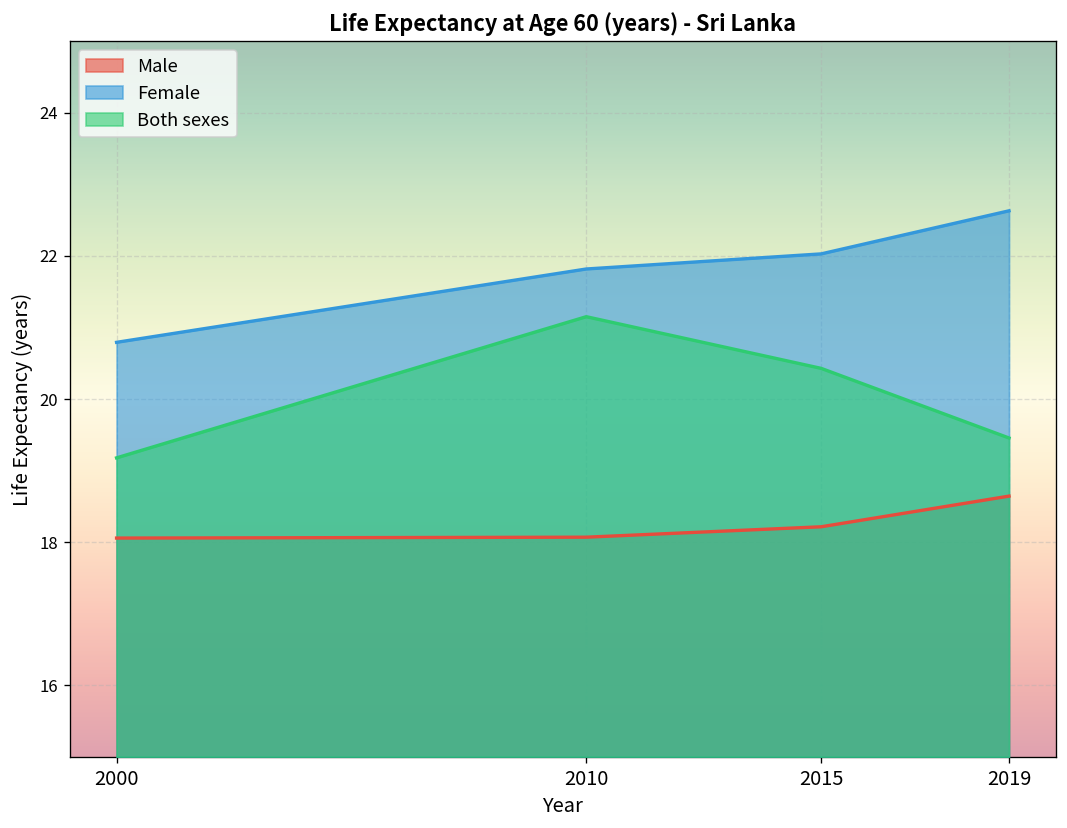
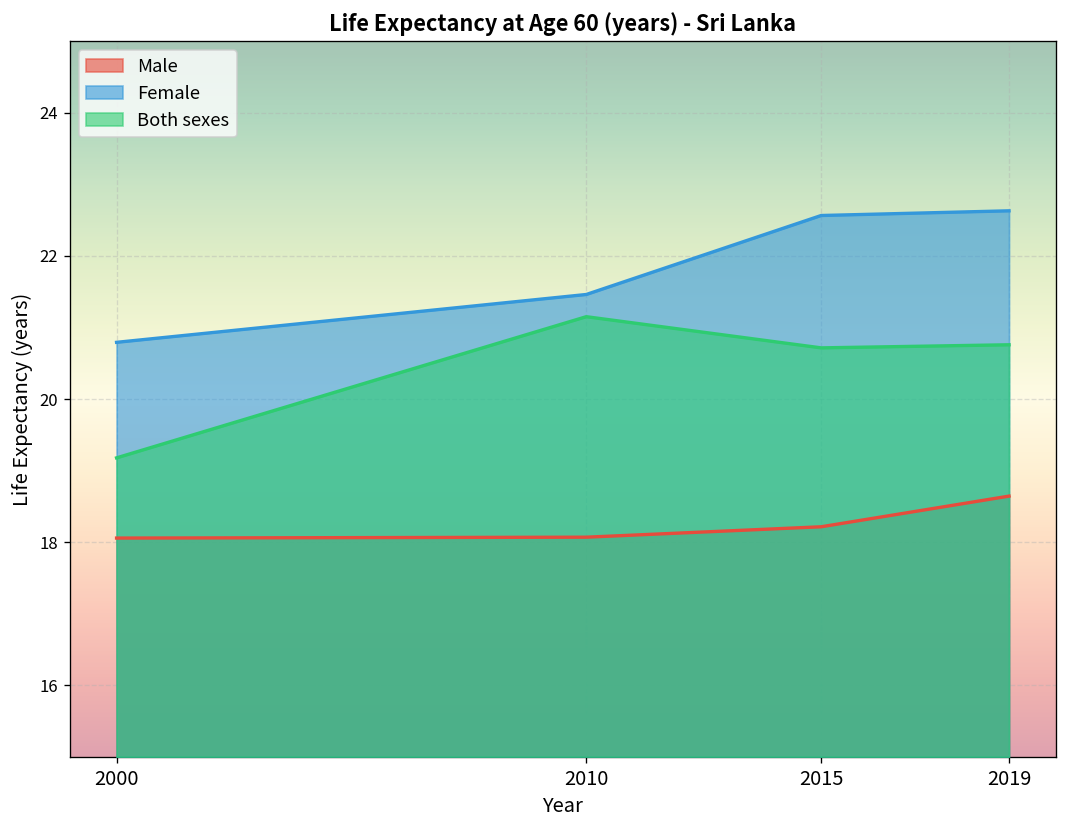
  {
    "Male": {
      "2000": 18.1,
      "2010": 18.1,
      "2015": 18.2,
      "2019": 18.6
    },
    "Female": {
      "2000": 20.8,
-     "2010": 21.8,
-     "2015": 22.0,
+     "2010": 21.5,
+     "2015": 22.6,
      "2019": 22.6
    },
    "Both sexes": {
      "2000": 19.2,
      "2010": 21.2,
-     "2015": 20.4,
-     "2019": 19.5
+     "2015": 20.7,
+     "2019": 20.8
    }
  }
